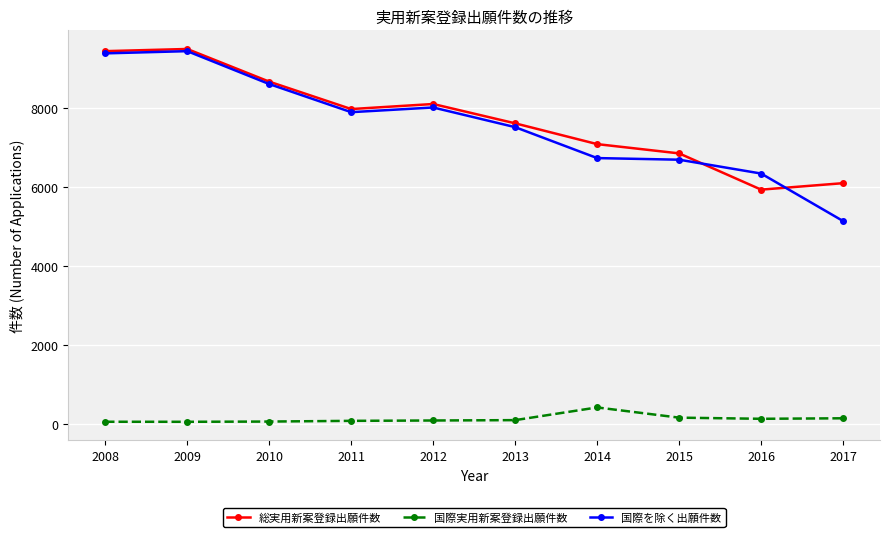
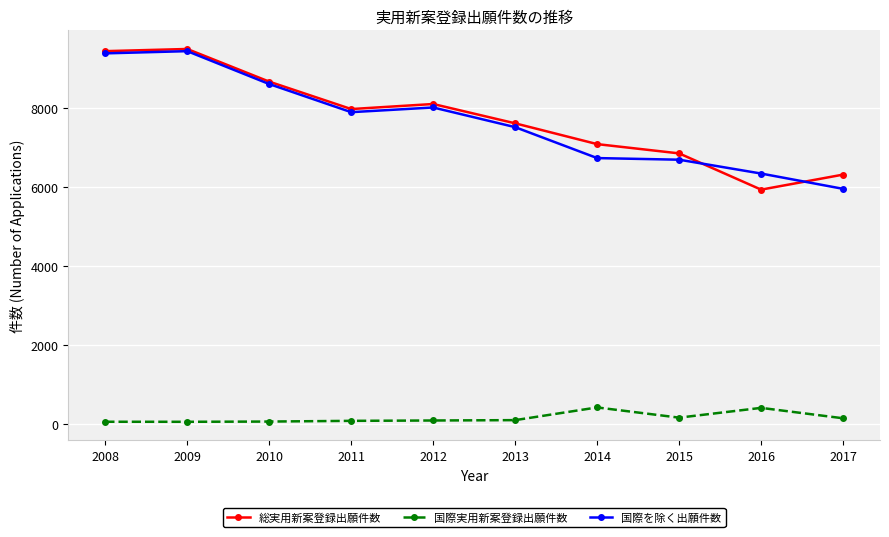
  {
    "総実用新案登録出願件数": {
      "2011": 8000,
      "2012": 8100,
      "2013": 7600,
      "2014": 7100,
      "2015": 6900,
      "2016": 5900,
-     "2017": 6100
+     "2017": 6300
    },
    "国際実用新案登録出願件数": {
      "2008": 100,
      "2009": 100,
      "2010": 100,
      "2011": 100,
      "2012": 100,
      "2013": 100,
      "2014": 400,
      "2015": 200,
-     "2016": 100,
+     "2016": 400,
      "2017": 100
    },
    "国際を除く出願件数": {
      "2011": 7900,
      "2012": 8000,
      "2013": 7500,
      "2014": 6700,
      "2015": 6700,
      "2016": 6300,
-     "2017": 5100
+     "2017": 6000
    }
  }
